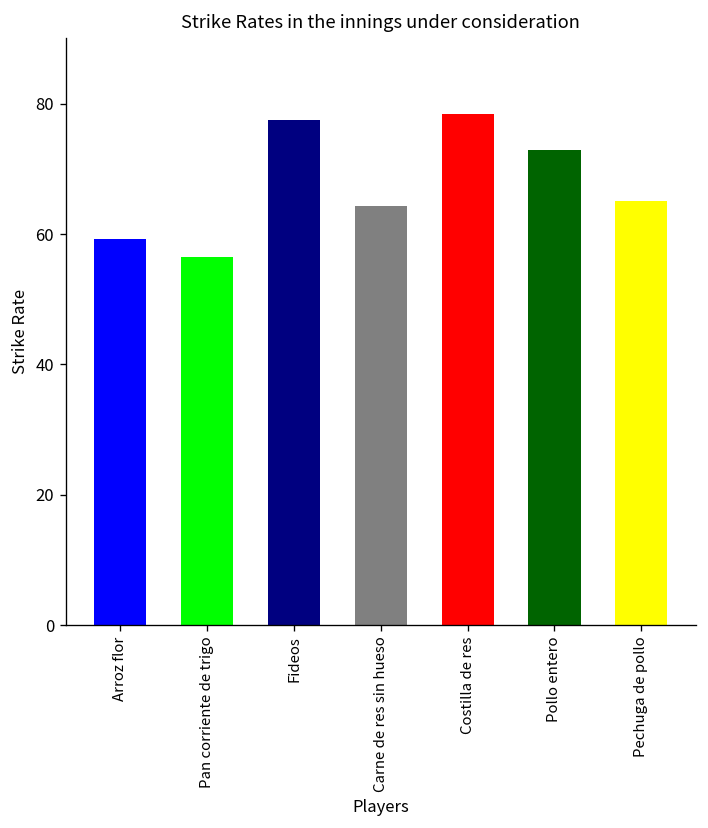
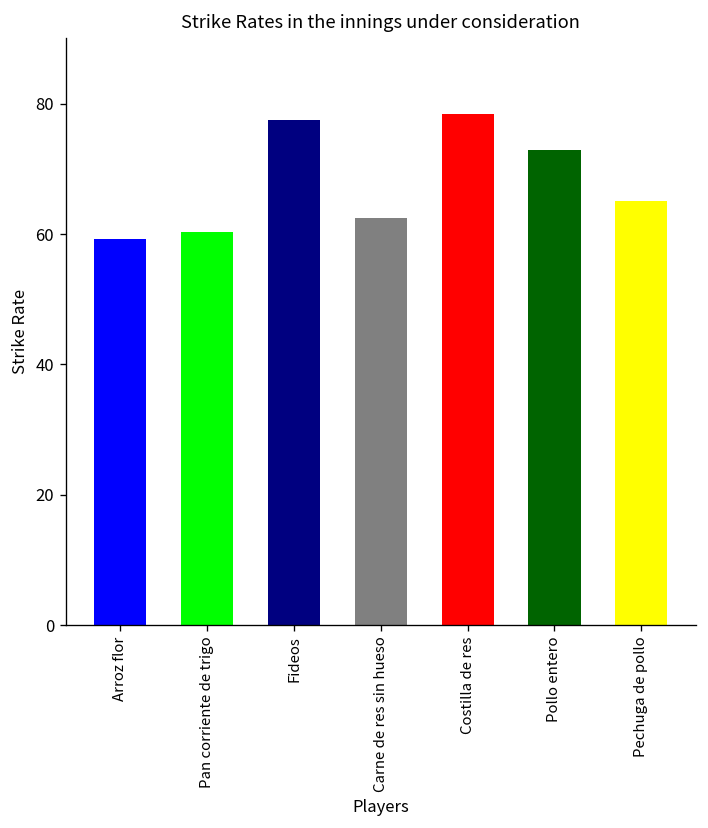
  {
    "Arroz flor": 59,
-   "Pan corriente de trigo": 56,
+   "Pan corriente de trigo": 60,
    "Fideos": 78,
-   "Carne de res sin hueso": 64,
+   "Carne de res sin hueso": 63,
    "Costilla de res": 78,
    "Pollo entero": 73,
    "Pechuga de pollo": 65
  }
